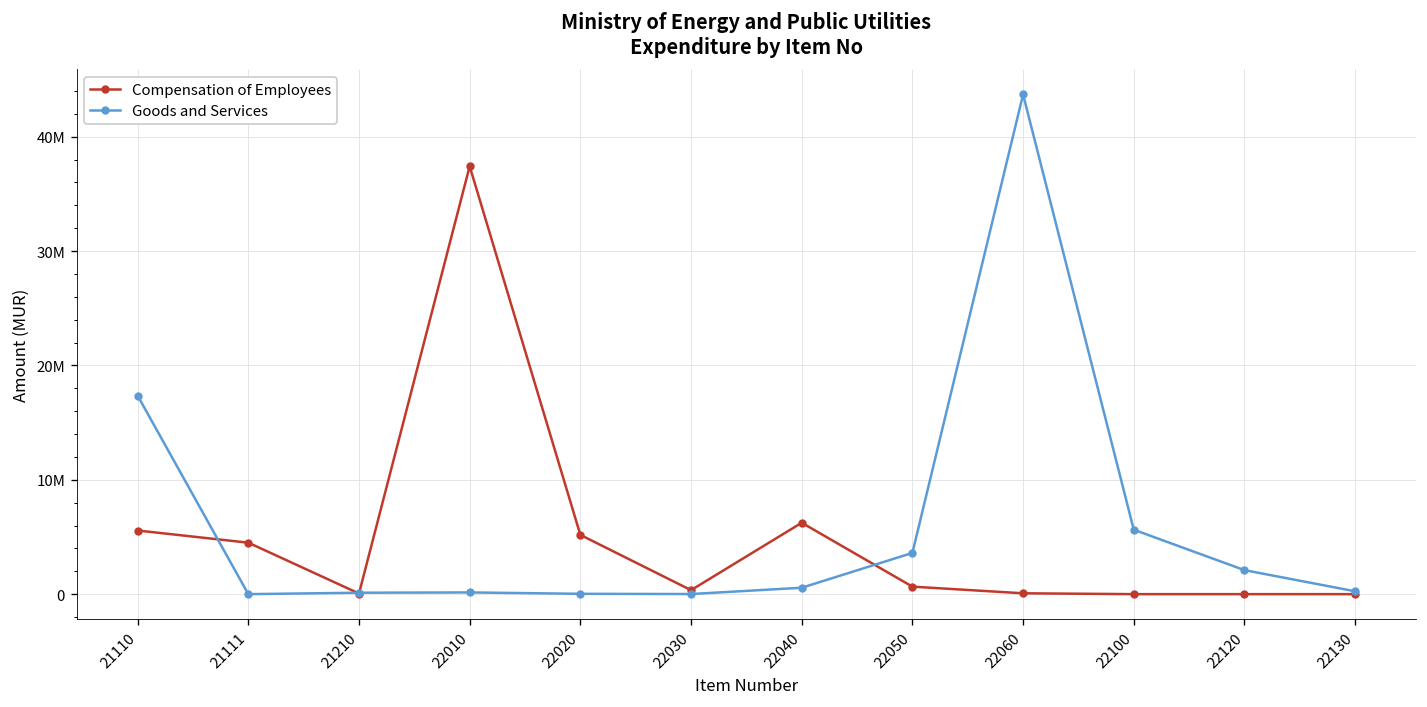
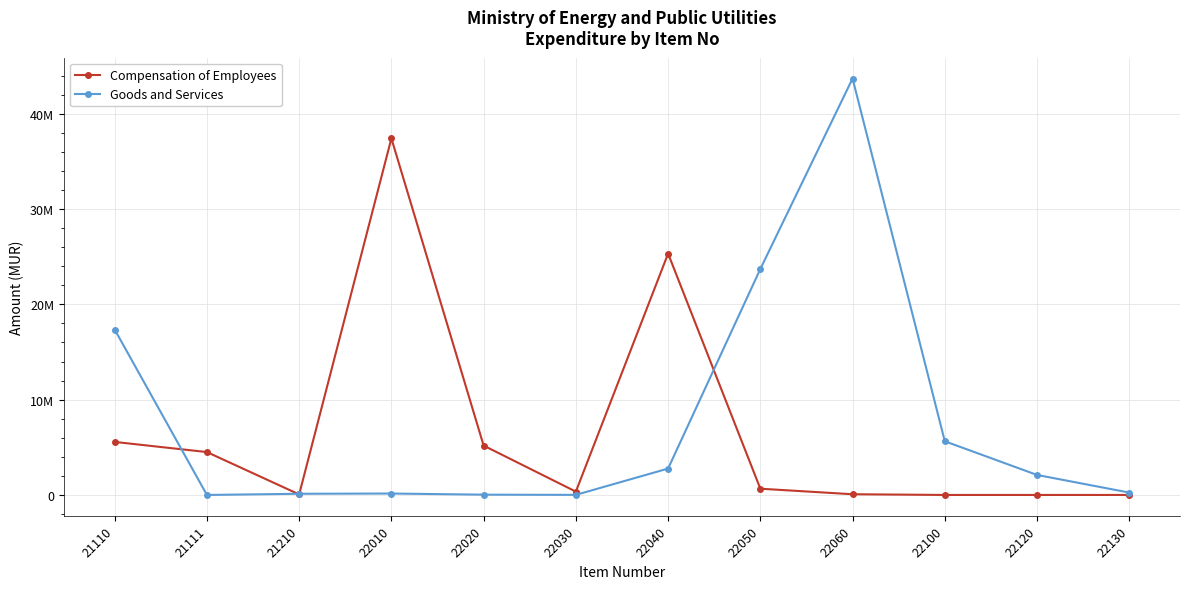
  {
    "Compensation of Employees": {
      "21110": 6000000,
      "21111": 5000000,
      "22010": 37000000,
      "22020": 5000000,
      "22030": 0,
-     "22040": 6000000,
+     "22040": 25000000,
      "22050": 1000000,
      "22060": 0,
      "22100": 0,
      "22120": 0
    },
    "Goods and Services": {
      "21110": 17000000,
      "21111": 0,
      "22010": 0,
      "22020": 0,
      "22030": 0,
-     "22040": 1000000,
-     "22050": 4000000,
+     "22040": 3000000,
+     "22050": 24000000,
      "22060": 44000000,
      "22100": 6000000,
      "22120": 2000000
    }
  }
